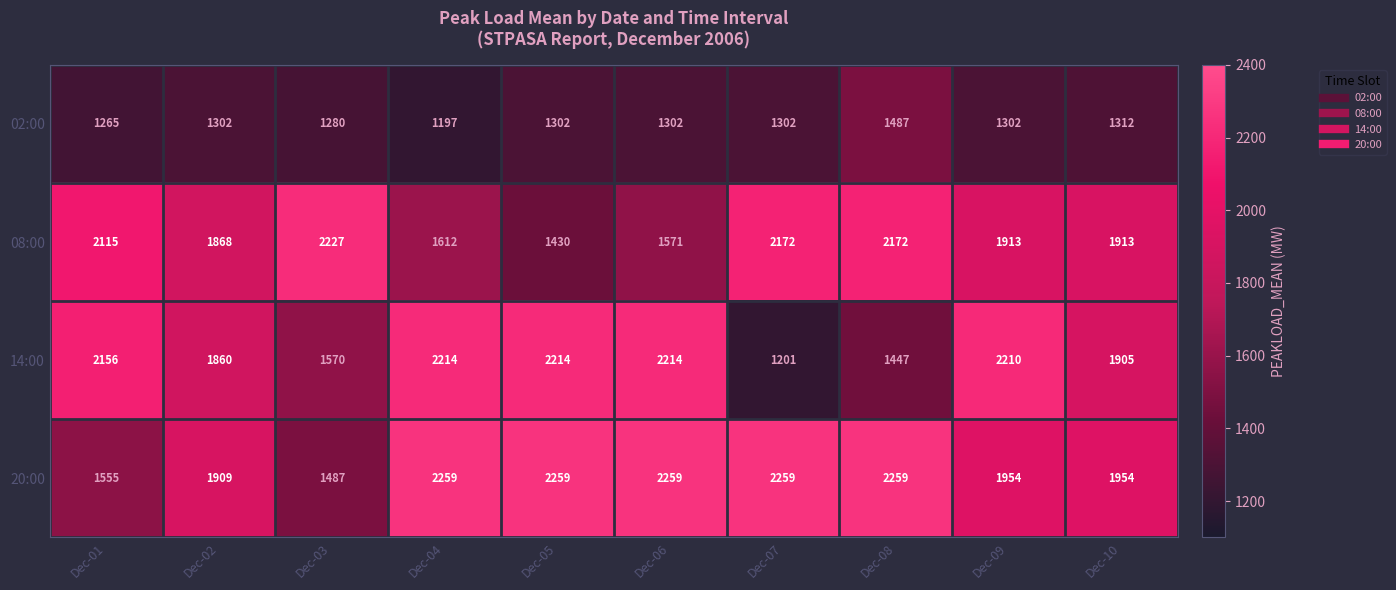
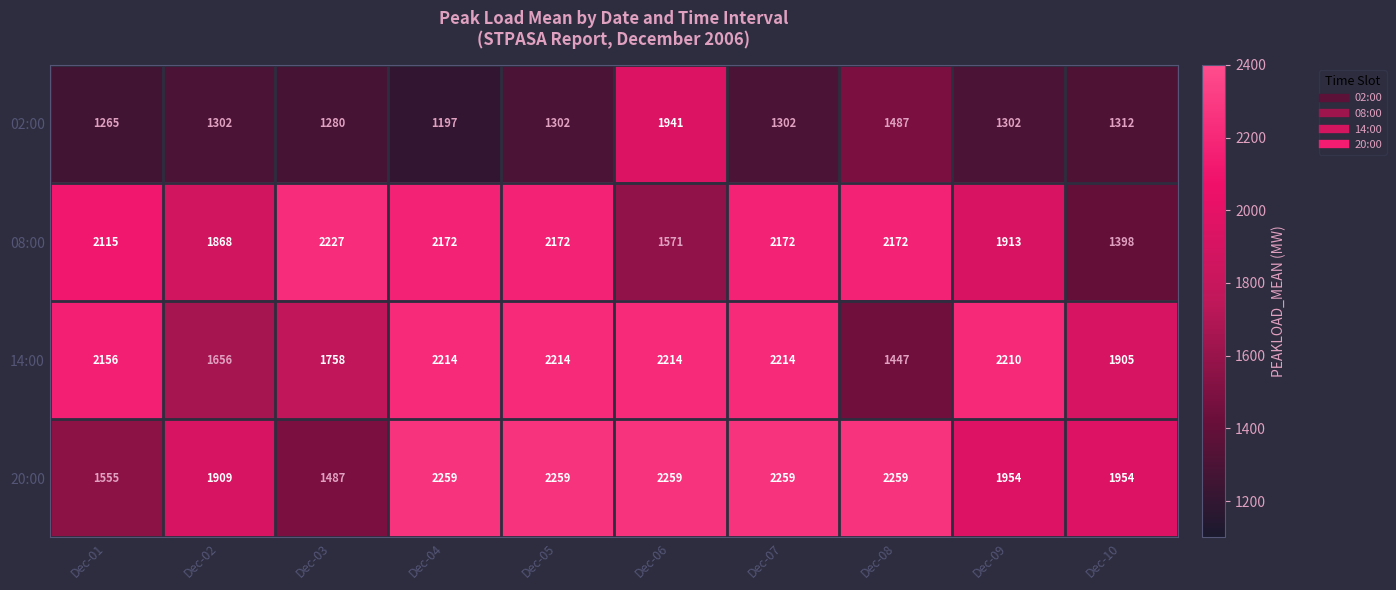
  {
    "02:00": {
      "Dec-01": 1265,
      "Dec-02": 1302,
      "Dec-03": 1280,
      "Dec-04": 1197,
      "Dec-05": 1302,
-     "Dec-06": 1302,
+     "Dec-06": 1941,
      "Dec-07": 1302,
      "Dec-08": 1487,
      "Dec-09": 1302,
      "Dec-10": 1312
    },
    "08:00": {
      "Dec-01": 2115,
      "Dec-02": 1868,
      "Dec-03": 2227,
-     "Dec-04": 1612,
-     "Dec-05": 1430,
+     "Dec-04": 2172,
+     "Dec-05": 2172,
      "Dec-06": 1571,
      "Dec-07": 2172,
      "Dec-08": 2172,
      "Dec-09": 1913,
-     "Dec-10": 1913
+     "Dec-10": 1398
    },
    "14:00": {
      "Dec-01": 2156,
-     "Dec-02": 1860,
-     "Dec-03": 1570,
+     "Dec-02": 1656,
+     "Dec-03": 1758,
      "Dec-04": 2214,
      "Dec-05": 2214,
      "Dec-06": 2214,
-     "Dec-07": 1201,
+     "Dec-07": 2214,
      "Dec-08": 1447,
      "Dec-09": 2210,
      "Dec-10": 1905
    },
    "20:00": {
      "Dec-01": 1555,
      "Dec-02": 1909,
      "Dec-03": 1487,
      "Dec-04": 2259,
      "Dec-05": 2259,
      "Dec-06": 2259,
      "Dec-07": 2259,
      "Dec-08": 2259,
      "Dec-09": 1954,
      "Dec-10": 1954
    }
  }
